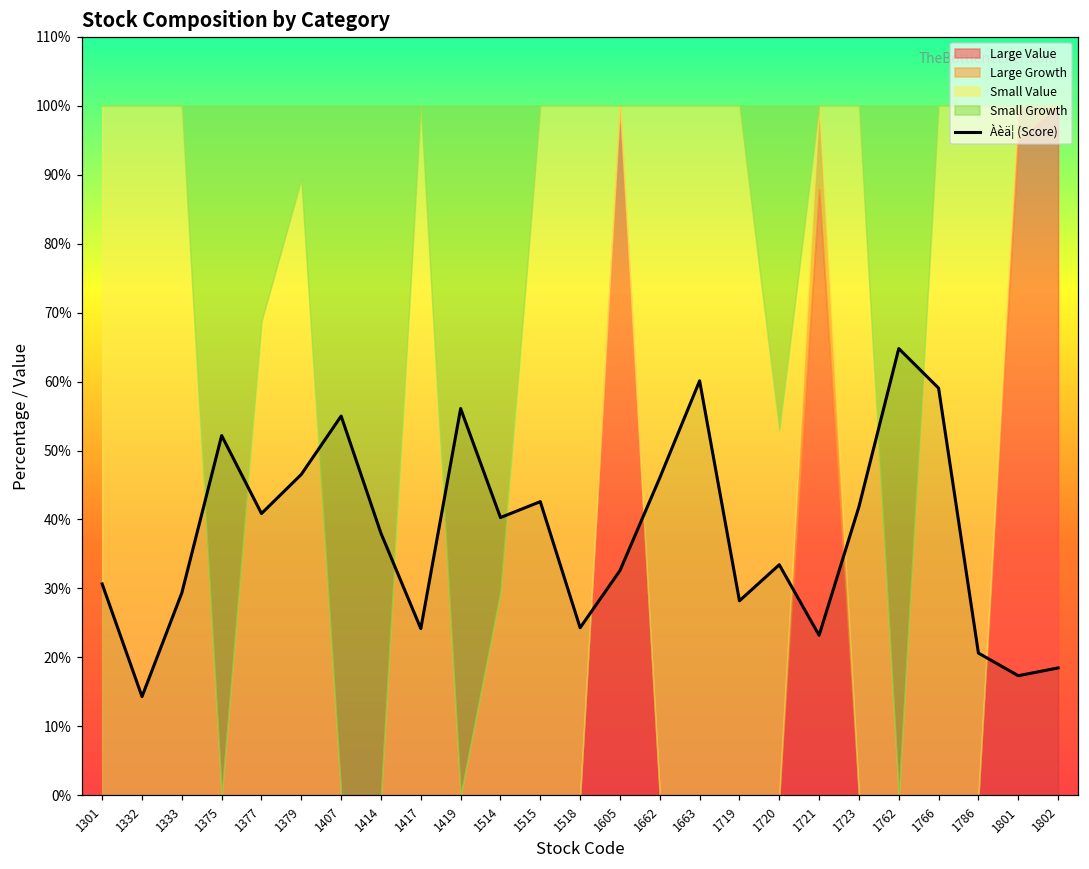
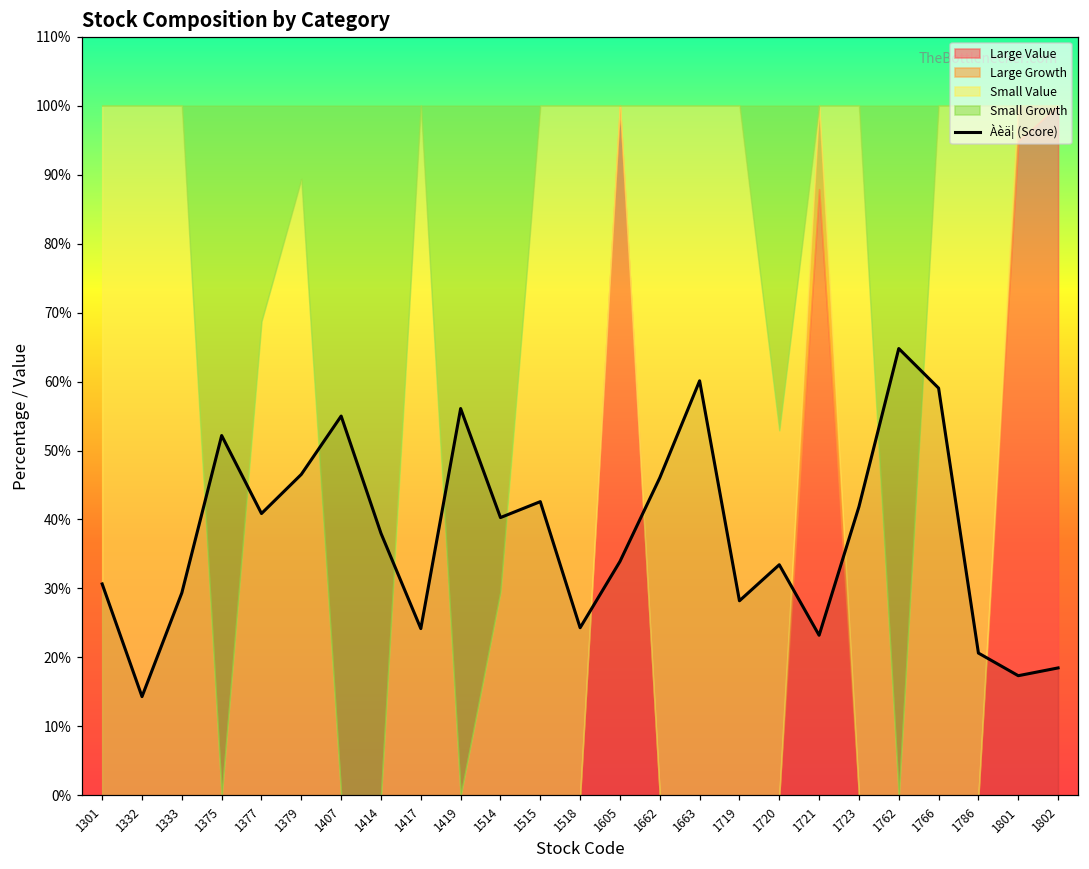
  {
    "Àèä¦ (Score)": {
      "1301": "31%",
      "1332": "14%",
      "1333": "29%",
      "1375": "52%",
      "1377": "41%",
      "1379": "47%",
      "1407": "55%",
      "1414": "38%",
      "1417": "24%",
      "1419": "56%",
      "1514": "40%",
      "1515": "43%",
      "1518": "24%",
-     "1605": "33%",
+     "1605": "34%",
      "1662": "46%",
      "1663": "60%",
      "1719": "28%",
      "1720": "33%",
      "1721": "23%",
      "1723": "42%",
      "1762": "65%",
      "1766": "59%",
      "1786": "21%",
      "1801": "17%",
      "1802": "18%"
    },
    "Large Value": {
      "1721": "88%",
      "1801": "95%"
    }
  }
